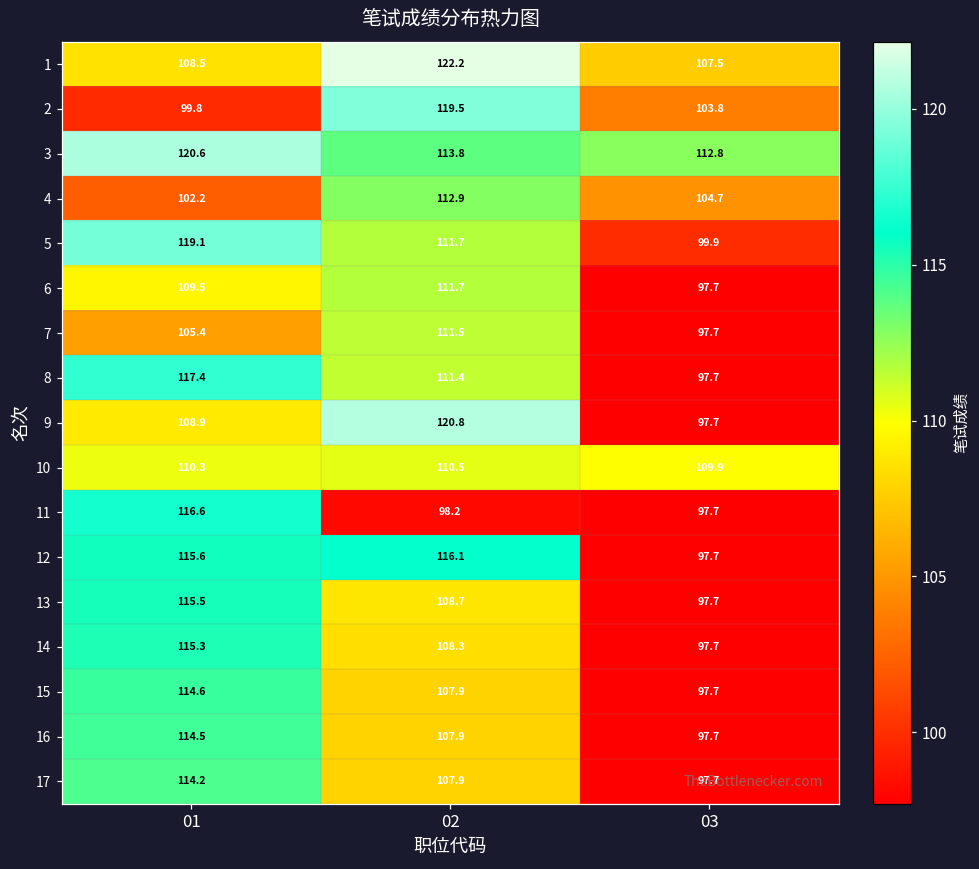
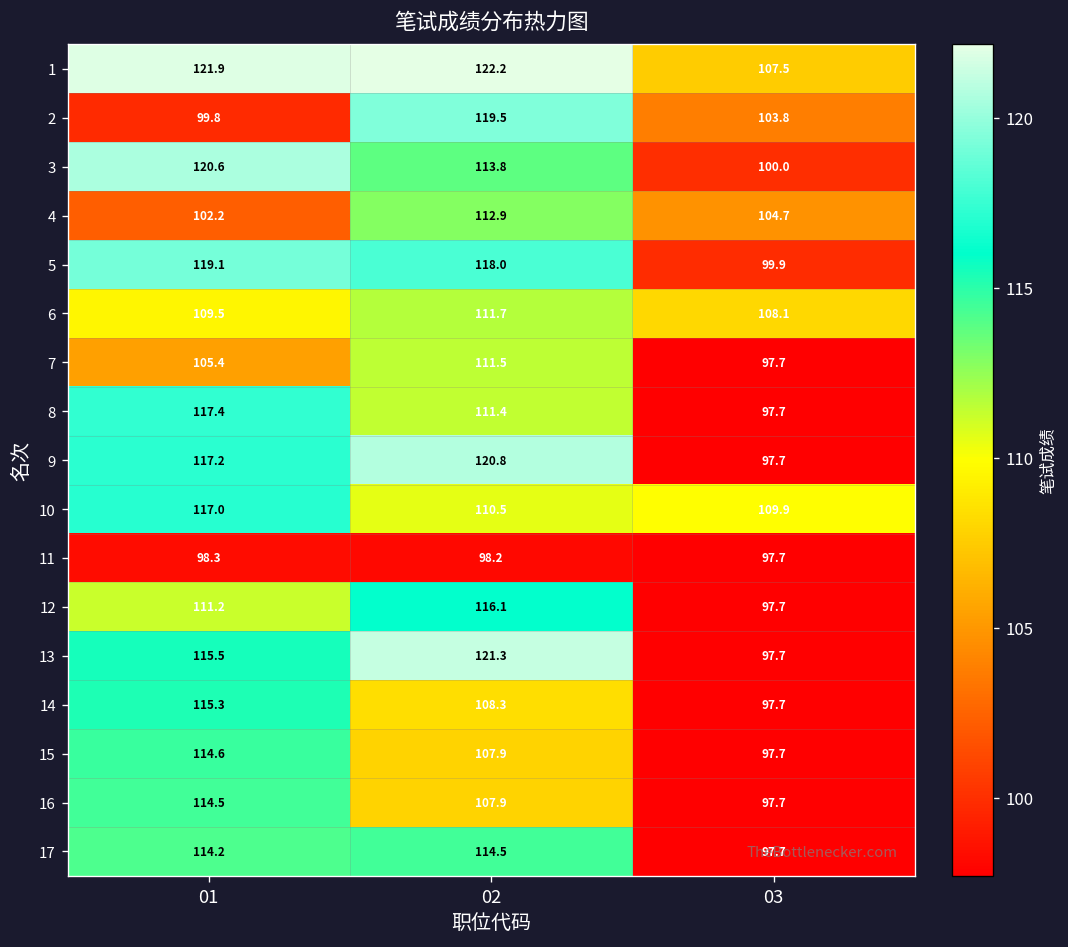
  {
    "1": {
-     "01": 108.5,
+     "01": 121.9,
      "02": 122.2,
      "03": 107.5
    },
    "2": {
      "01": 99.8,
      "02": 119.5,
      "03": 103.8
    },
    "3": {
      "01": 120.6,
      "02": 113.8,
-     "03": 112.8
+     "03": 100.0
    },
    "4": {
      "01": 102.2,
      "02": 112.9,
      "03": 104.7
    },
    "5": {
      "01": 119.1,
-     "02": 111.7,
+     "02": 118.0,
      "03": 99.9
    },
    "6": {
      "01": 109.5,
      "02": 111.7,
-     "03": 97.7
+     "03": 108.1
    },
    "7": {
      "01": 105.4,
      "02": 111.5,
      "03": 97.7
    },
    "8": {
      "01": 117.4,
      "02": 111.4,
      "03": 97.7
    },
    "9": {
-     "01": 108.9,
+     "01": 117.2,
      "02": 120.8,
      "03": 97.7
    },
    "10": {
-     "01": 110.3,
+     "01": 117.0,
      "02": 110.5,
      "03": 109.9
    },
    "11": {
-     "01": 116.6,
+     "01": 98.3,
      "02": 98.2,
      "03": 97.7
    },
    "12": {
-     "01": 115.6,
+     "01": 111.2,
      "02": 116.1,
      "03": 97.7
    },
    "13": {
      "01": 115.5,
-     "02": 108.7,
+     "02": 121.3,
      "03": 97.7
    },
    "14": {
      "01": 115.3,
      "02": 108.3,
      "03": 97.7
    },
    "15": {
      "01": 114.6,
      "02": 107.9,
      "03": 97.7
    },
    "16": {
      "01": 114.5,
      "02": 107.9,
      "03": 97.7
    },
    "17": {
      "01": 114.2,
-     "02": 107.9
+     "02": 114.5
    }
  }
